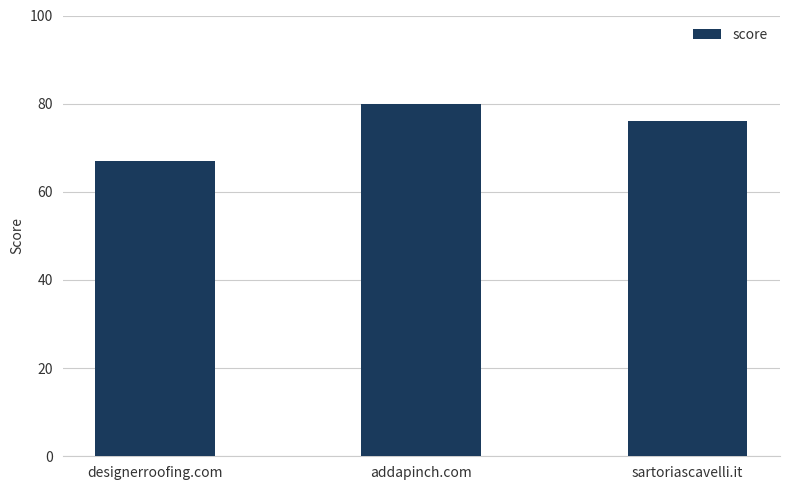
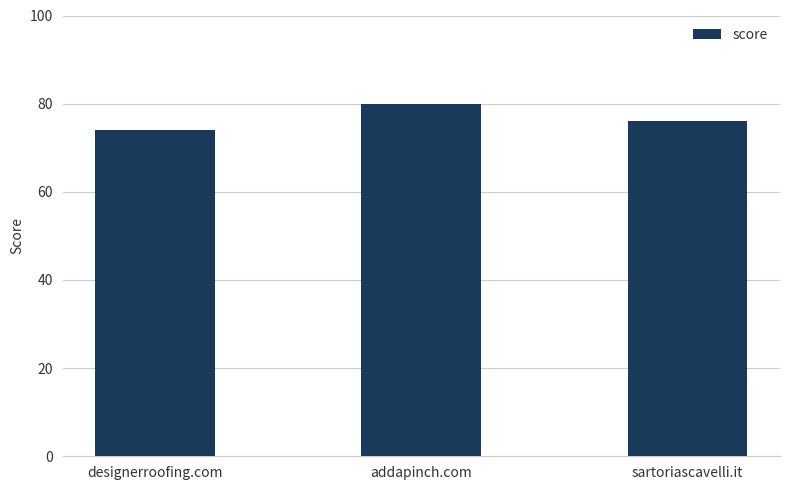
  {
-   "designerroofing.com": 67,
+   "designerroofing.com": 74,
    "addapinch.com": 80,
    "sartoriascavelli.it": 76
  }
